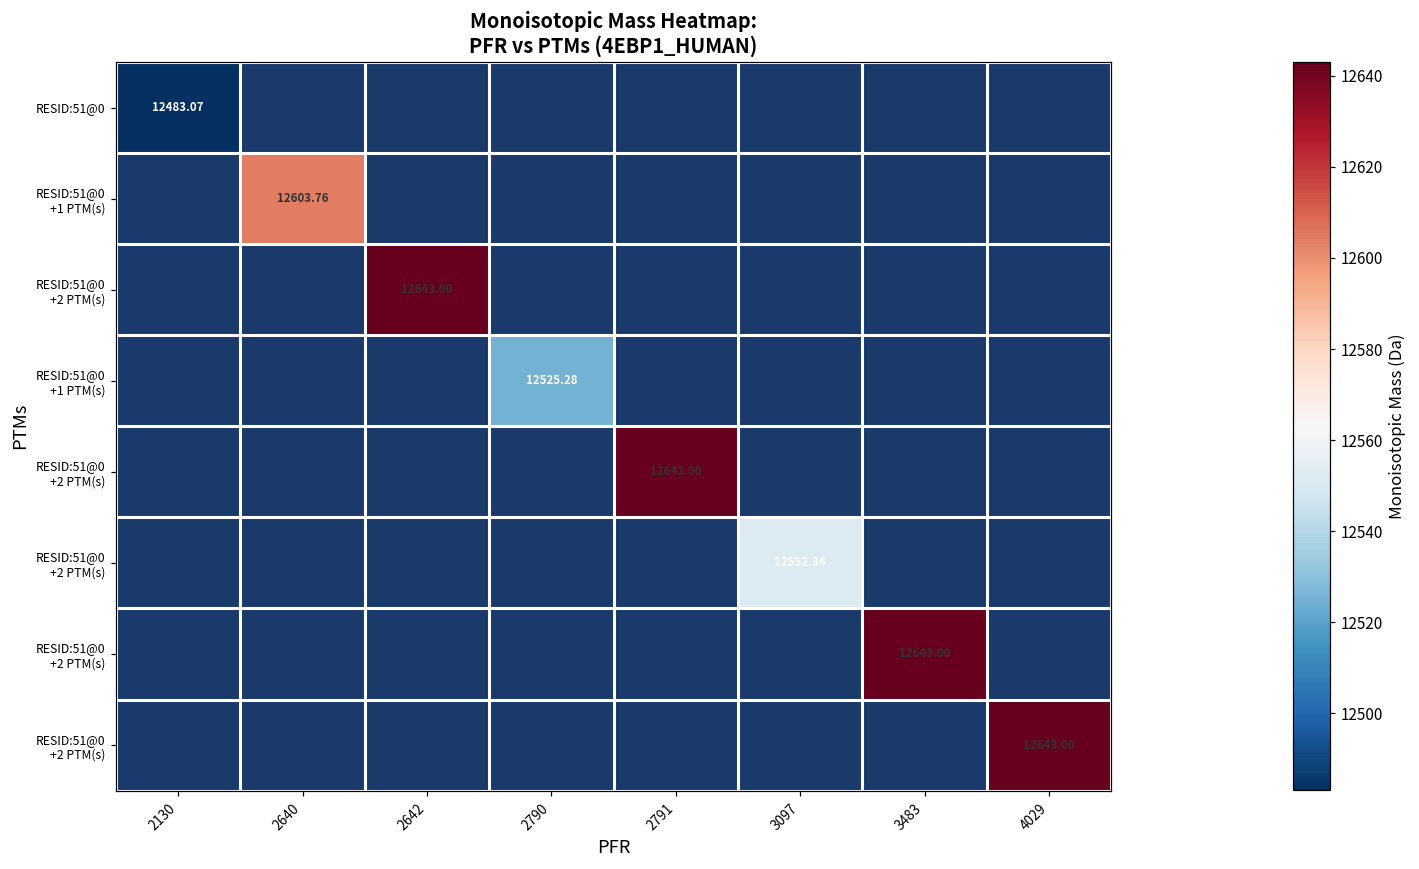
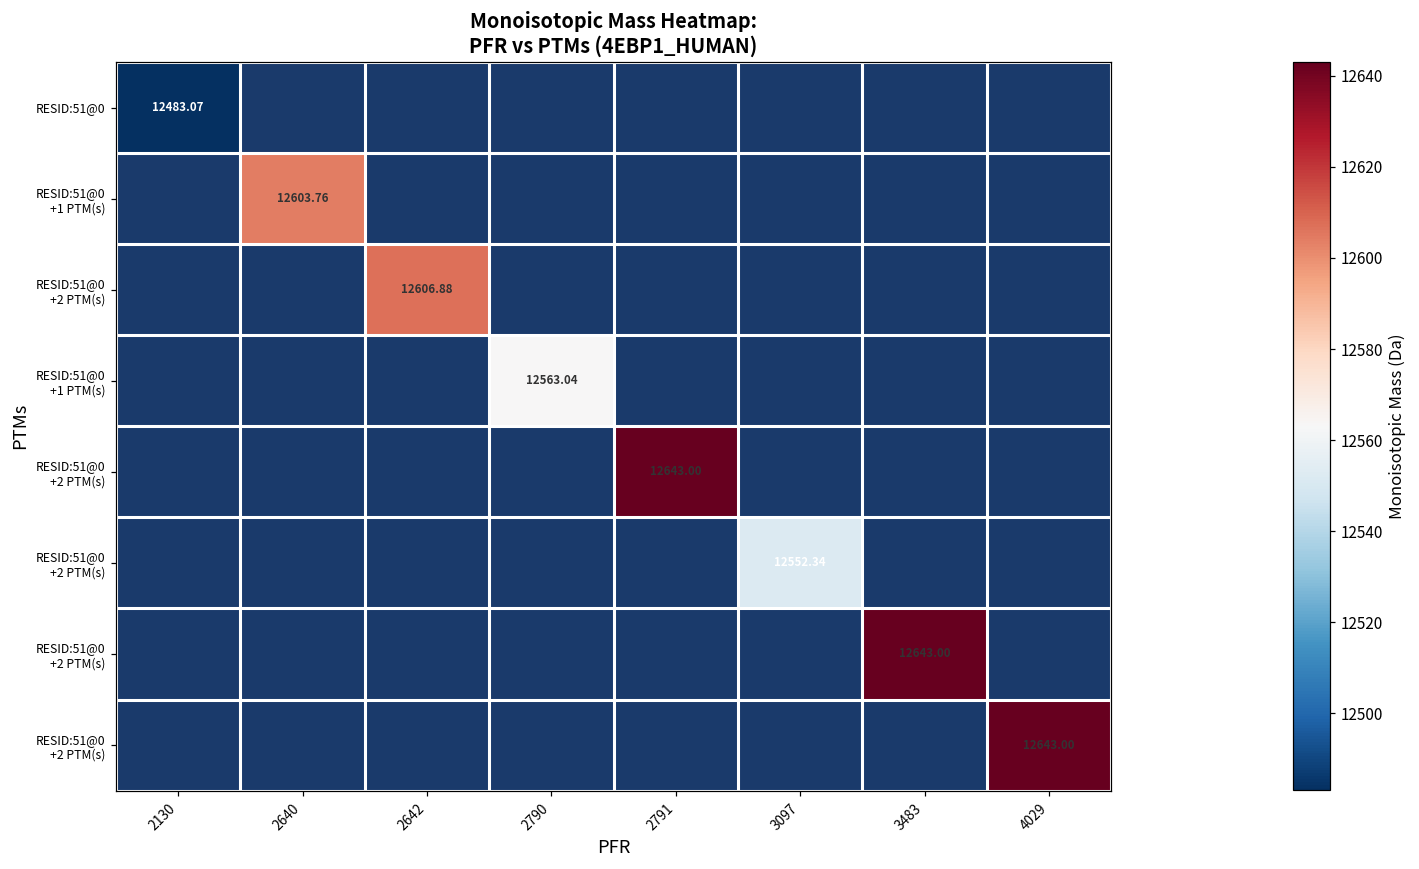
  {
    "RESID:51@0": {
      "2130": 12483.07
    },
    "RESID:51@0 +1 PTM(s)": {
      "2640": 12603.76,
-     "2790": 12525.28
+     "2790": 12563.04
    },
    "RESID:51@0 +2 PTM(s)": {
-     "2642": 12643.00,
+     "2642": 12606.88,
      "2791": 12643.00,
      "3483": 12643.00,
      "4029": 12643.00
    }
  }
